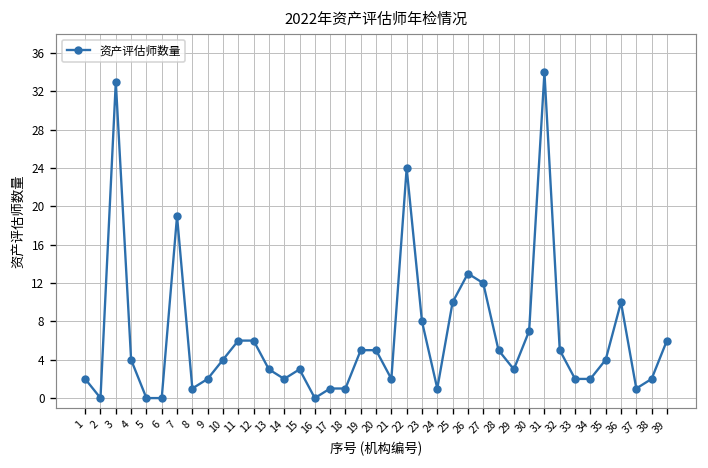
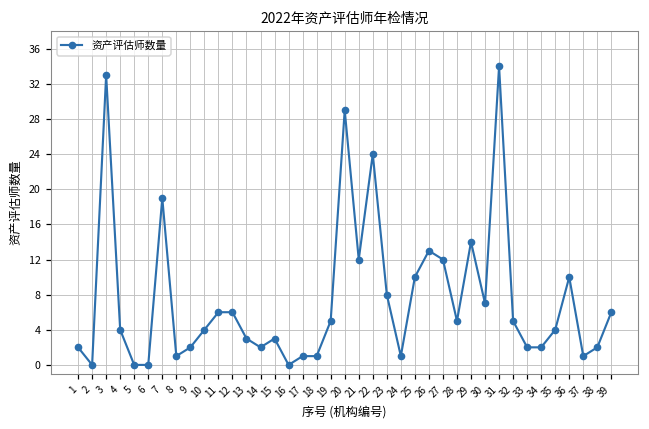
  {
    "1": 2,
    "2": 0,
    "3": 33,
    "4": 4,
    "5": 0,
    "6": 0,
    "7": 19,
    "8": 1,
    "9": 2,
    "10": 4,
    "11": 6,
    "12": 6,
    "13": 3,
    "14": 2,
    "15": 3,
    "16": 0,
    "17": 1,
    "18": 1,
    "19": 5,
-   "20": 5,
-   "21": 2,
+   "20": 29,
+   "21": 12,
    "22": 24,
    "23": 8,
    "24": 1,
    "25": 10,
    "26": 13,
    "27": 12,
    "28": 5,
-   "29": 3,
+   "29": 14,
    "30": 7,
    "31": 34,
    "32": 5,
    "33": 2,
    "34": 2,
    "35": 4,
    "36": 10,
    "37": 1,
    "38": 2,
    "39": 6
  }
